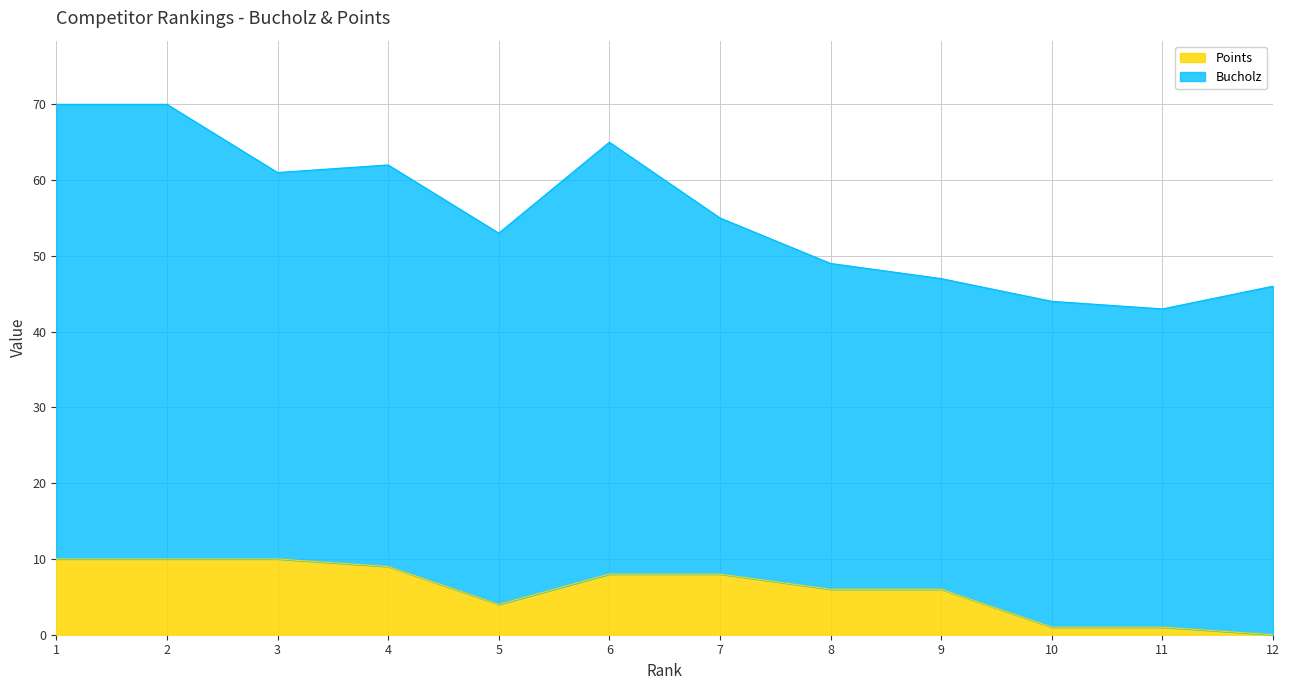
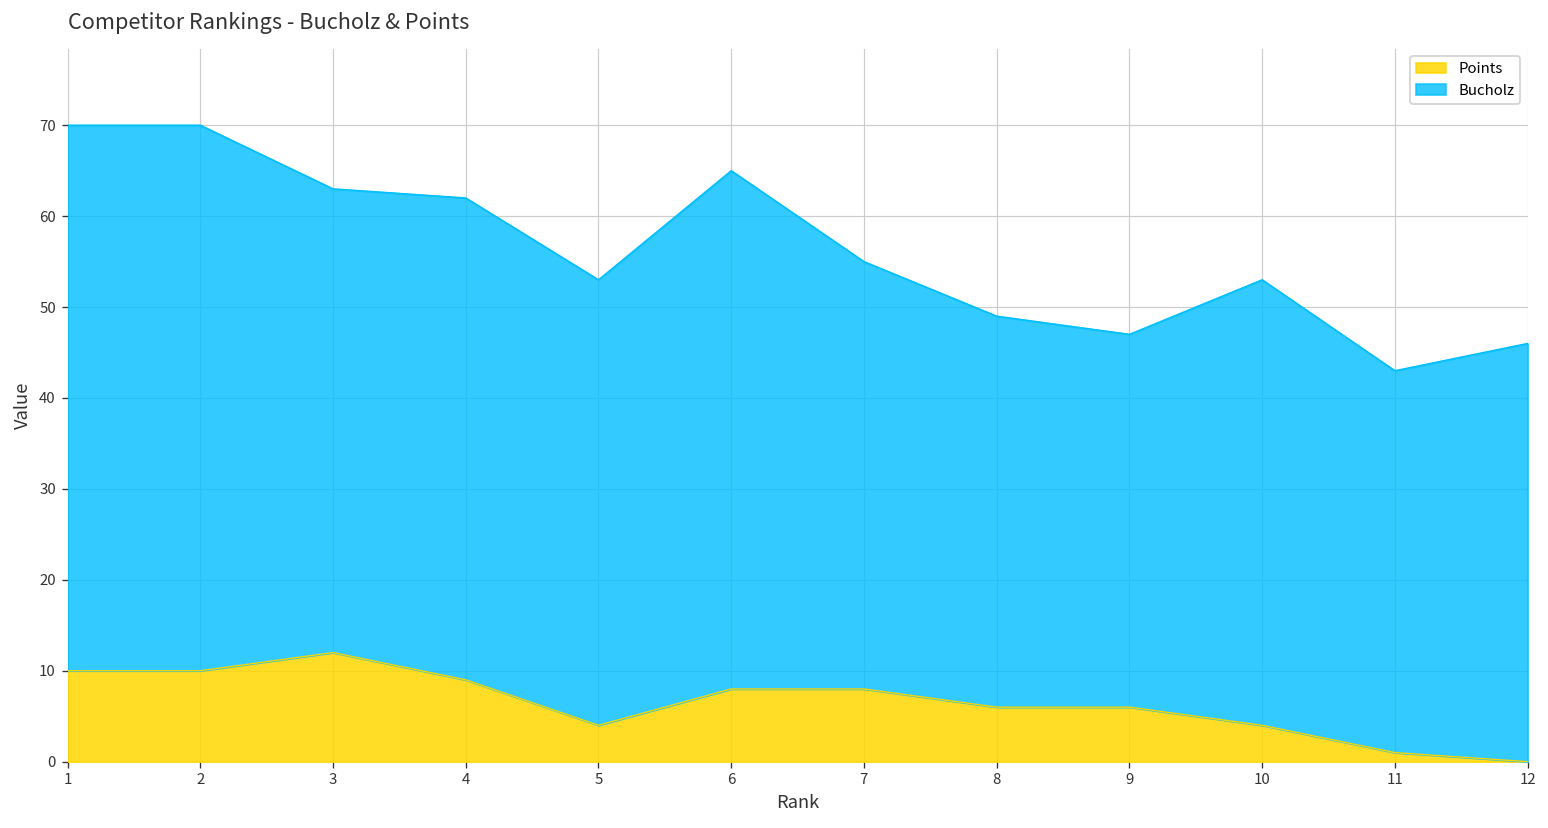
  {
    "Points": {
      "1": 10,
      "2": 10,
-     "3": 10,
+     "3": 12,
      "4": 9,
      "5": 4,
      "6": 8,
      "7": 8,
      "8": 6,
      "9": 6,
-     "10": 1,
+     "10": 4,
      "11": 1,
      "12": 0
    },
    "Bucholz": {
      "1": 60,
      "2": 60,
      "3": 51,
      "4": 53,
      "5": 49,
      "6": 57,
      "7": 47,
      "8": 43,
      "9": 41,
-     "10": 43,
+     "10": 49,
      "11": 42,
      "12": 46
    }
  }
